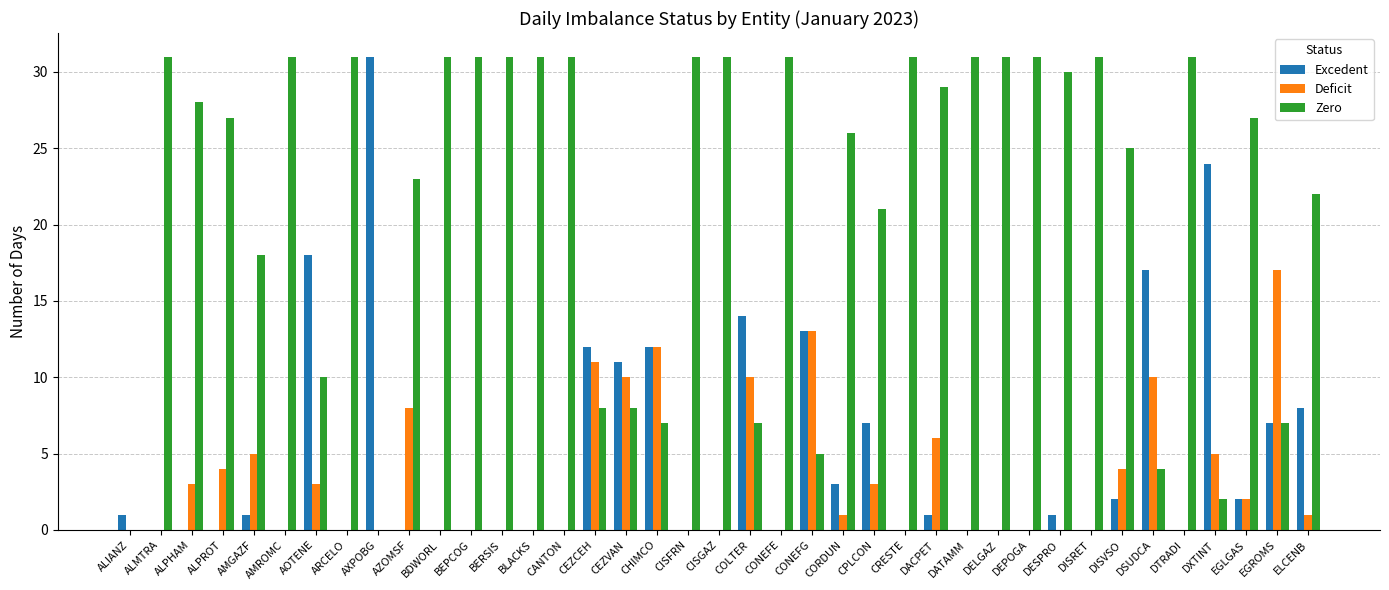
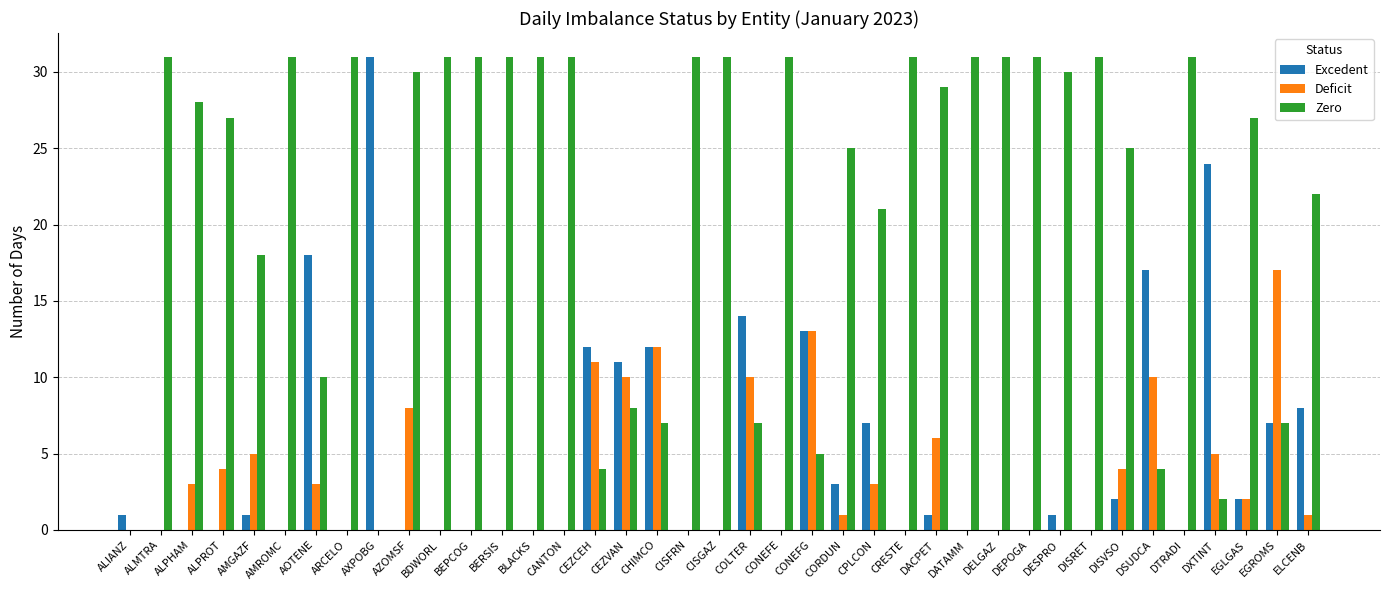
  {
    "Excedent": {
      "ALIANZ": 1,
      "ALMTRA": 0,
      "ALPHAM": 0,
      "ALPROT": 0,
      "AMGAZF": 1,
      "AMROMC": 0,
      "AOTENE": 18,
      "ARCELO": 0,
      "AXPOBG": 31,
      "AZOMSF": 0,
      "BDWORL": 0,
      "BEPCOG": 0,
      "BERSIS": 0,
      "BLACKS": 0,
      "CANTON": 0,
      "CEZCEH": 12,
      "CEZVAN": 11,
      "CHIMCO": 12,
      "CISFRN": 0,
      "CISGAZ": 0,
      "COLTER": 14,
      "CONEFE": 0,
      "CONEFG": 13,
      "CORDUN": 3,
      "CPLCON": 7,
      "CRESTE": 0,
      "DACPET": 1,
      "DATAMM": 0,
      "DELGAZ": 0,
      "DEPOGA": 0,
      "DESPRO": 1,
      "DISRET": 0,
      "DISVSO": 2,
      "DSUDCA": 17,
      "DTRADI": 0,
      "DXTINT": 24,
      "EGLGAS": 2,
      "EGROMS": 7,
      "ELCENB": 8
    },
    "Deficit": {
      "ALIANZ": 0,
      "ALMTRA": 0,
      "ALPHAM": 3,
      "ALPROT": 4,
      "AMGAZF": 5,
      "AMROMC": 0,
      "AOTENE": 3,
      "ARCELO": 0,
      "AXPOBG": 0,
      "AZOMSF": 8,
      "BDWORL": 0,
      "BEPCOG": 0,
      "BERSIS": 0,
      "BLACKS": 0,
      "CANTON": 0,
      "CEZCEH": 11,
      "CEZVAN": 10,
      "CHIMCO": 12,
      "CISFRN": 0,
      "CISGAZ": 0,
      "COLTER": 10,
      "CONEFE": 0,
      "CONEFG": 13,
      "CORDUN": 1,
      "CPLCON": 3,
      "CRESTE": 0,
      "DACPET": 6,
      "DATAMM": 0,
      "DELGAZ": 0,
      "DEPOGA": 0,
      "DESPRO": 0,
      "DISRET": 0,
      "DISVSO": 4,
      "DSUDCA": 10,
      "DTRADI": 0,
      "DXTINT": 5,
      "EGLGAS": 2,
      "EGROMS": 17,
      "ELCENB": 1
    },
    "Zero": {
      "ALIANZ": 0,
      "ALMTRA": 31,
      "ALPHAM": 28,
      "ALPROT": 27,
      "AMGAZF": 18,
      "AMROMC": 31,
      "AOTENE": 10,
      "ARCELO": 31,
      "AXPOBG": 0,
-     "AZOMSF": 23,
+     "AZOMSF": 30,
      "BDWORL": 31,
      "BEPCOG": 31,
      "BERSIS": 31,
      "BLACKS": 31,
      "CANTON": 31,
-     "CEZCEH": 8,
+     "CEZCEH": 4,
      "CEZVAN": 8,
      "CHIMCO": 7,
      "CISFRN": 31,
      "CISGAZ": 31,
      "COLTER": 7,
      "CONEFE": 31,
      "CONEFG": 5,
-     "CORDUN": 26,
+     "CORDUN": 25,
      "CPLCON": 21,
      "CRESTE": 31,
      "DACPET": 29,
      "DATAMM": 31,
      "DELGAZ": 31,
      "DEPOGA": 31,
      "DESPRO": 30,
      "DISRET": 31,
      "DISVSO": 25,
      "DSUDCA": 4,
      "DTRADI": 31,
      "DXTINT": 2,
      "EGLGAS": 27,
      "EGROMS": 7,
      "ELCENB": 22
    }
  }
